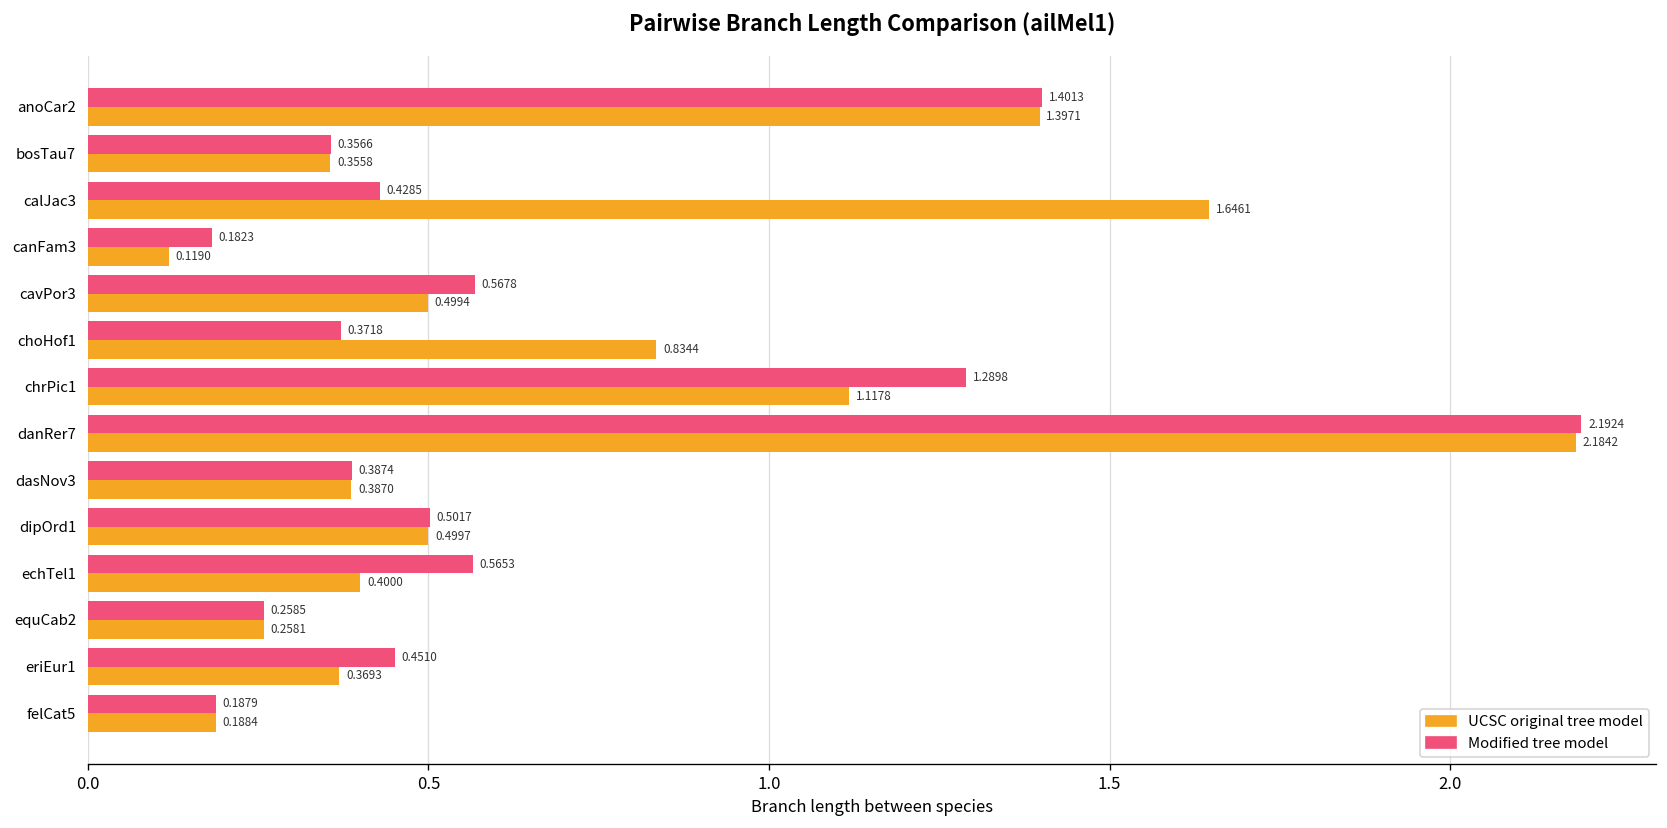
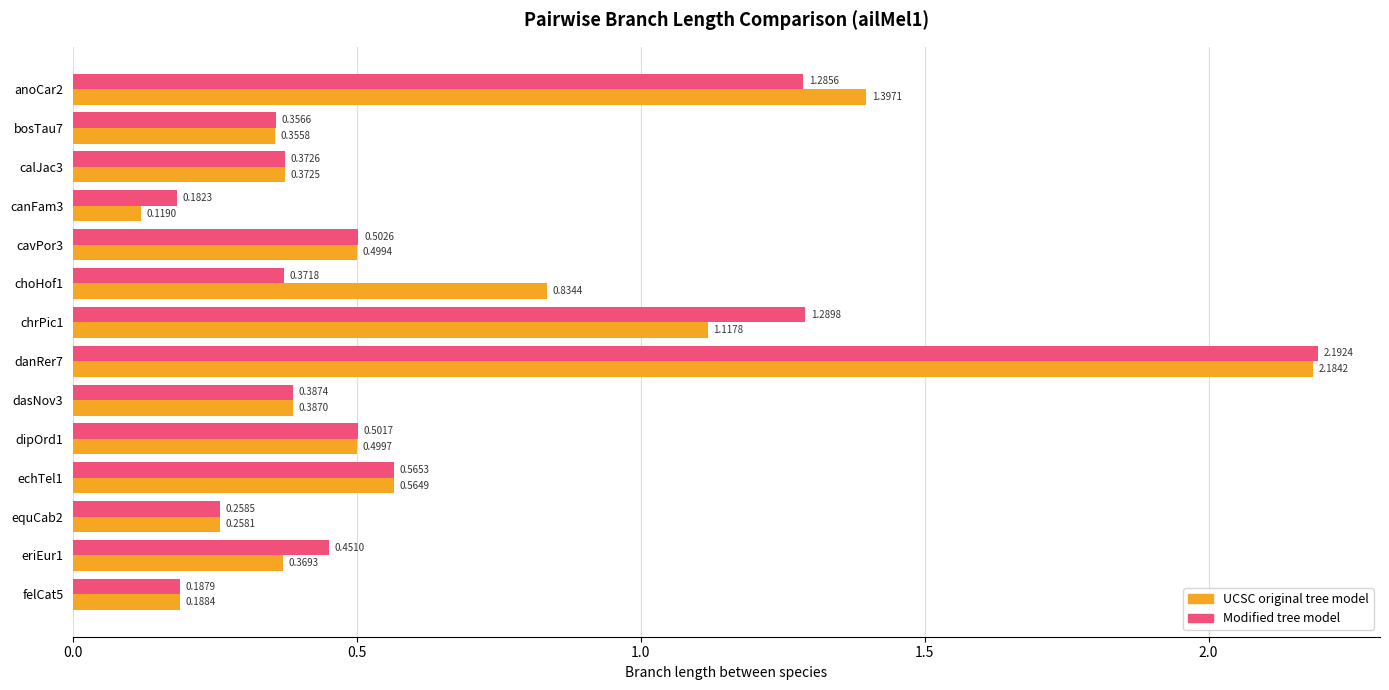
  {
    "UCSC original tree model": {
      "anoCar2": 1.3971,
      "bosTau7": 0.3558,
-     "calJac3": 1.6461,
+     "calJac3": 0.3725,
      "canFam3": 0.1190,
      "cavPor3": 0.4994,
      "choHof1": 0.8344,
      "chrPic1": 1.1178,
      "danRer7": 2.1842,
      "dasNov3": 0.3870,
      "dipOrd1": 0.4997,
-     "echTel1": 0.4000,
+     "echTel1": 0.5649,
      "equCab2": 0.2581,
      "eriEur1": 0.3693,
      "felCat5": 0.1884
    },
    "Modified tree model": {
-     "anoCar2": 1.4013,
+     "anoCar2": 1.2856,
      "bosTau7": 0.3566,
-     "calJac3": 0.4285,
+     "calJac3": 0.3726,
      "canFam3": 0.1823,
-     "cavPor3": 0.5678,
+     "cavPor3": 0.5026,
      "choHof1": 0.3718,
      "chrPic1": 1.2898,
      "danRer7": 2.1924,
      "dasNov3": 0.3874,
      "dipOrd1": 0.5017,
      "echTel1": 0.5653,
      "equCab2": 0.2585,
      "eriEur1": 0.4510,
      "felCat5": 0.1879
    }
  }
